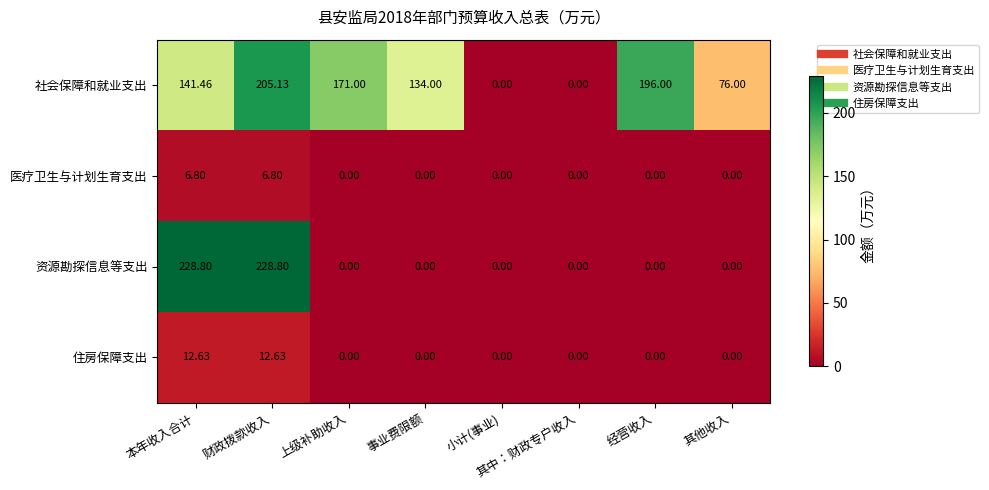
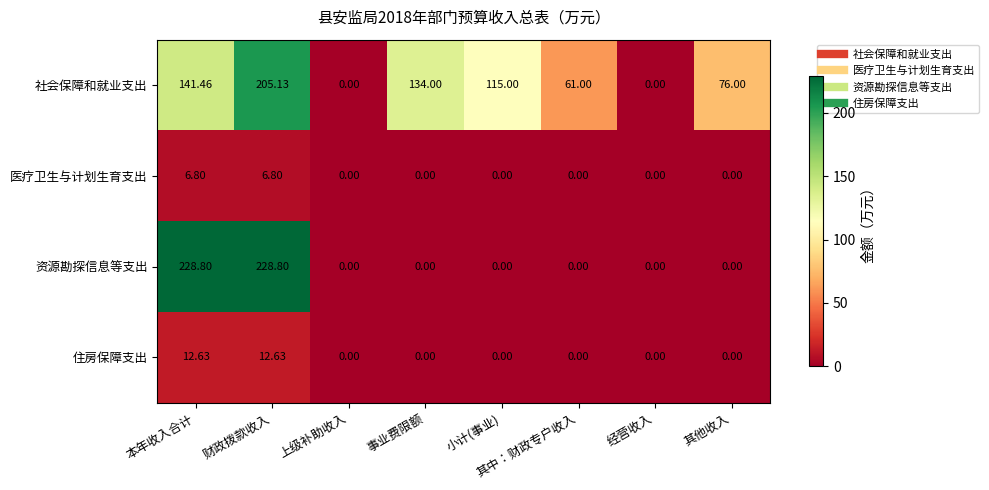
  {
    "社会保障和就业支出": {
      "本年收入合计": 141.46,
      "财政拨款收入": 205.13,
-     "上级补助收入": 171.00,
+     "上级补助收入": 0.00,
      "事业费限额": 134.00,
-     "小计(事业)": 0.00,
-     "其中：财政专户收入": 0.00,
-     "经营收入": 196.00,
+     "小计(事业)": 115.00,
+     "其中：财政专户收入": 61.00,
+     "经营收入": 0.00,
      "其他收入": 76.00
    },
    "医疗卫生与计划生育支出": {
      "本年收入合计": 6.80,
      "财政拨款收入": 6.80,
      "上级补助收入": 0.00,
      "事业费限额": 0.00,
      "小计(事业)": 0.00,
      "其中：财政专户收入": 0.00,
      "经营收入": 0.00,
      "其他收入": 0.00
    },
    "资源勘探信息等支出": {
      "本年收入合计": 228.80,
      "财政拨款收入": 228.80,
      "上级补助收入": 0.00,
      "事业费限额": 0.00,
      "小计(事业)": 0.00,
      "其中：财政专户收入": 0.00,
      "经营收入": 0.00,
      "其他收入": 0.00
    },
    "住房保障支出": {
      "本年收入合计": 12.63,
      "财政拨款收入": 12.63,
      "上级补助收入": 0.00,
      "事业费限额": 0.00,
      "小计(事业)": 0.00,
      "其中：财政专户收入": 0.00,
      "经营收入": 0.00,
      "其他收入": 0.00
    }
  }
